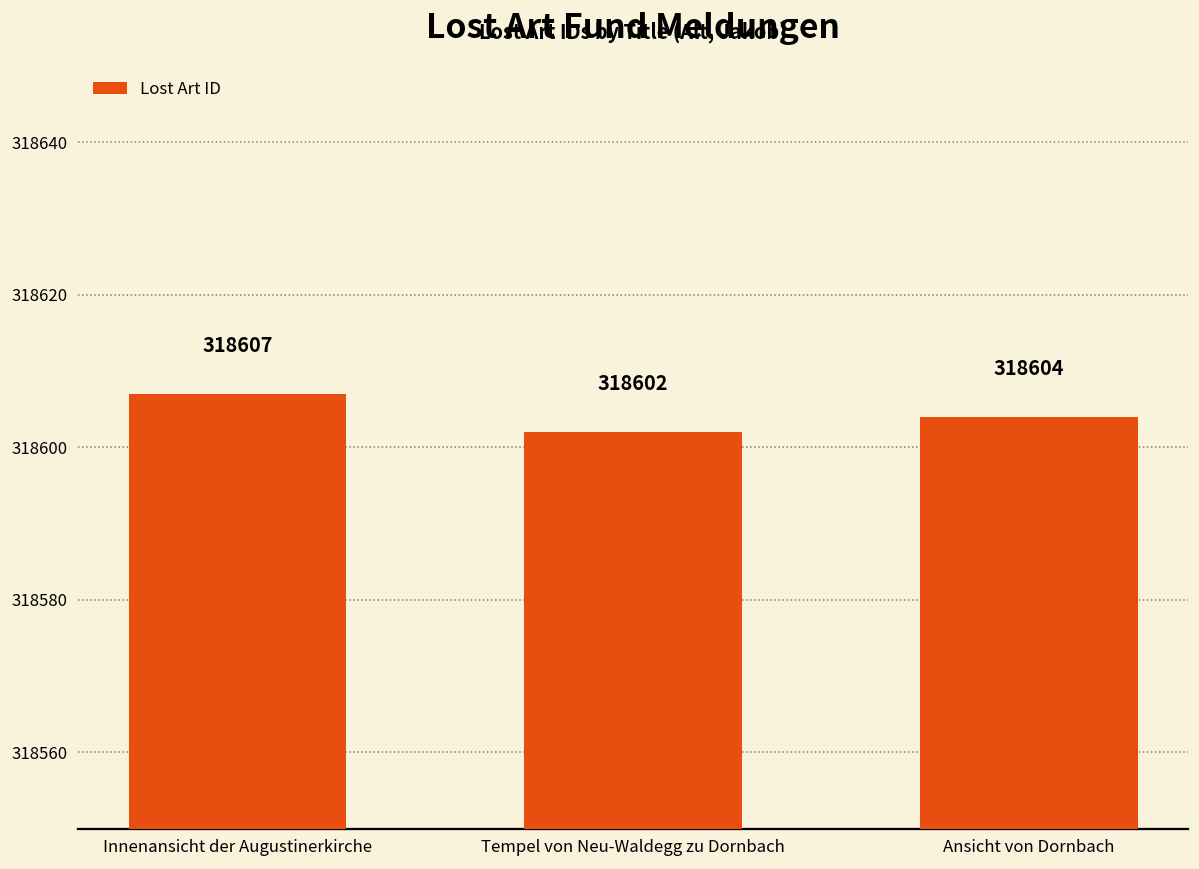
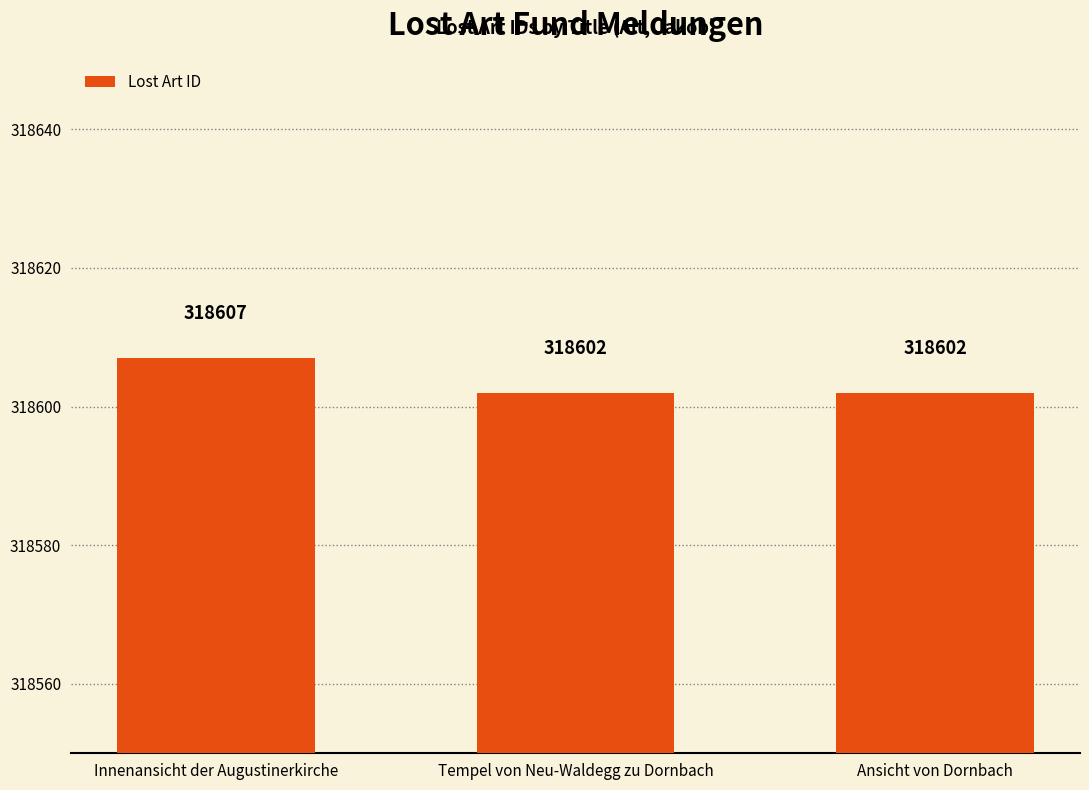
  {
-   "Ansicht von Dornbach": 318604
+   "Ansicht von Dornbach": 318602
  }
